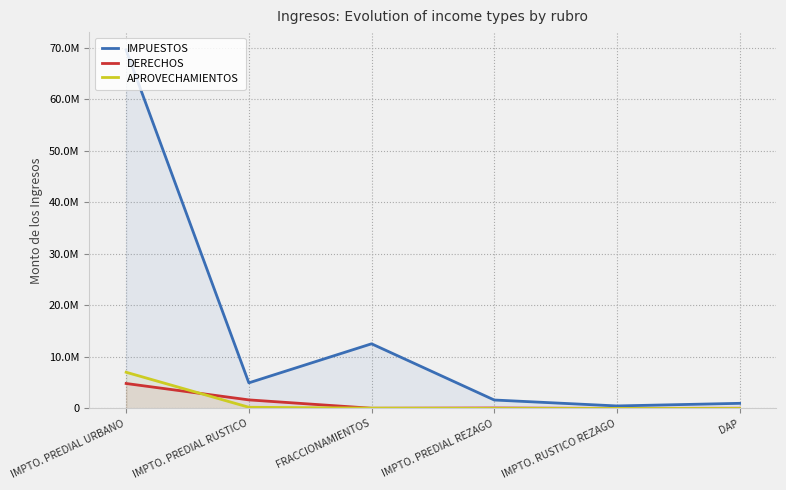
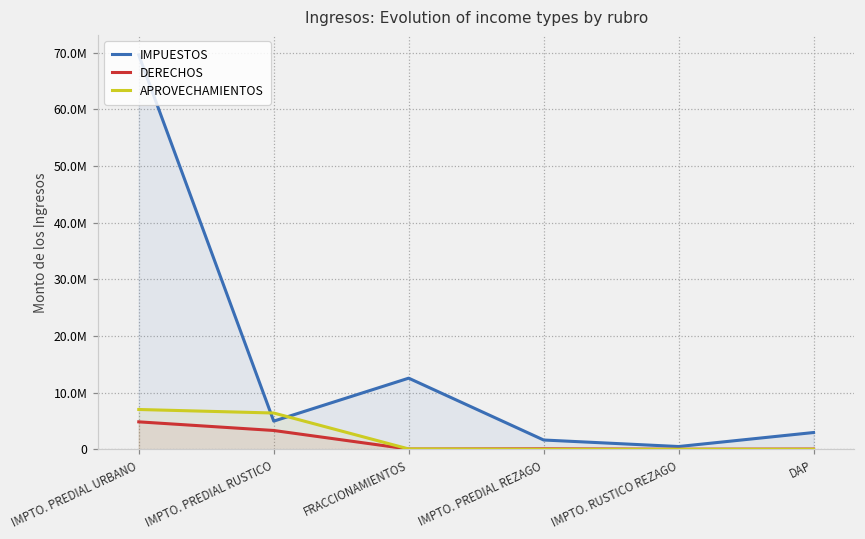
  {
    "IMPUESTOS": {
      "IMPTO. PREDIAL RUSTICO": 5000000,
      "FRACCIONAMIENTOS": 13000000,
      "IMPTO. PREDIAL REZAGO": 2000000,
-     "DAP": 1000000
+     "DAP": 3000000
    },
    "DERECHOS": {
      "IMPTO. PREDIAL URBANO": 5000000,
-     "IMPTO. PREDIAL RUSTICO": 2000000
+     "IMPTO. PREDIAL RUSTICO": 3000000
    },
    "APROVECHAMIENTOS": {
      "IMPTO. PREDIAL URBANO": 7000000,
-     "IMPTO. PREDIAL RUSTICO": 0
+     "IMPTO. PREDIAL RUSTICO": 6000000
    }
  }
